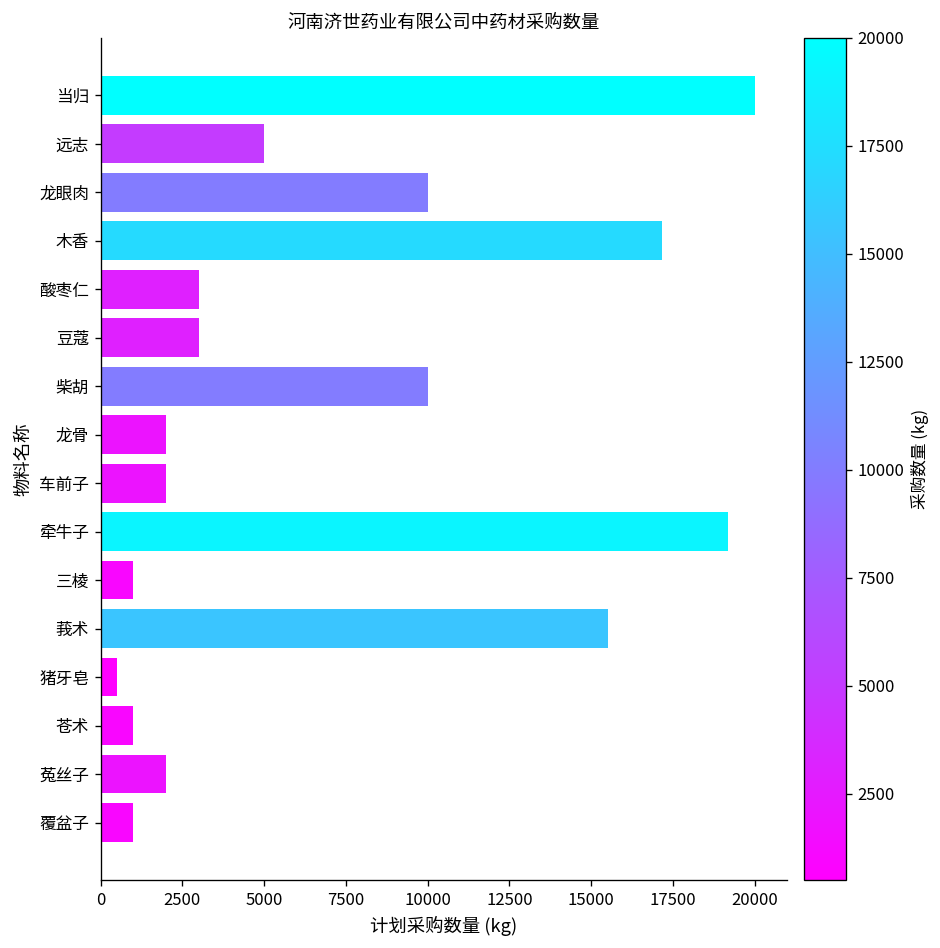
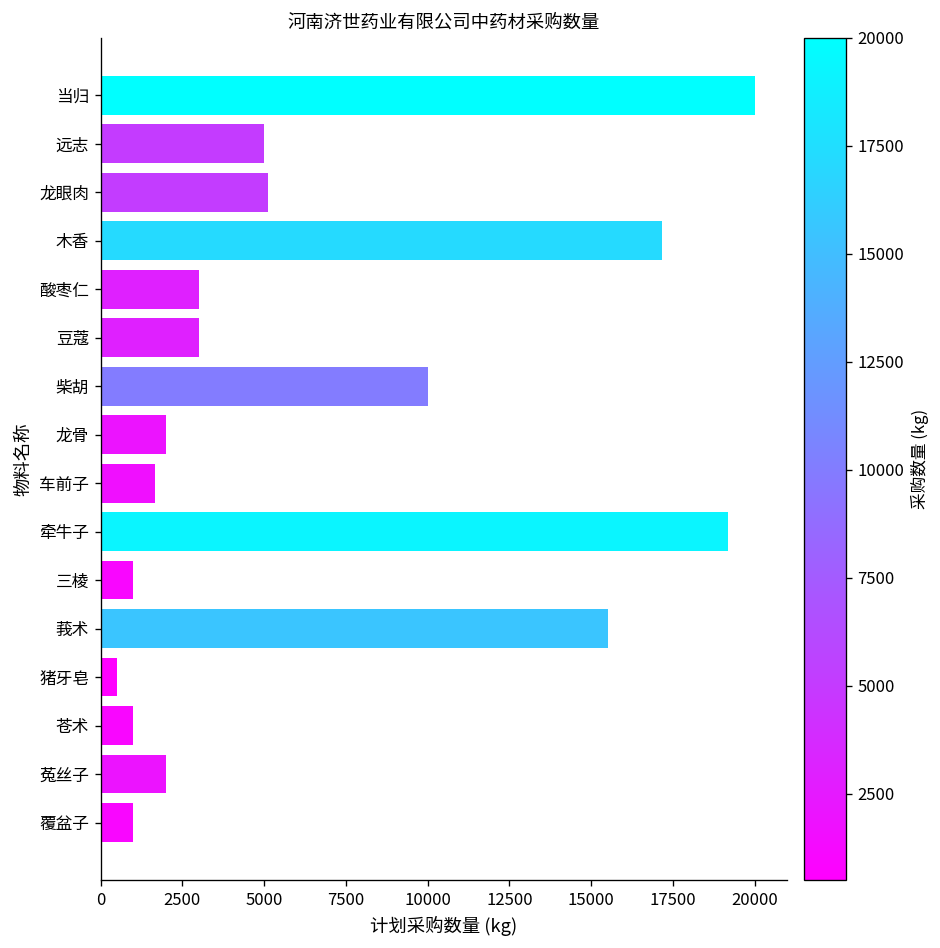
  {
    "当归": 20000,
    "远志": 5000,
-   "龙眼肉": 10000,
+   "龙眼肉": 5100,
    "木香": 17200,
    "酸枣仁": 3000,
    "豆蔻": 3000,
    "柴胡": 10000,
    "龙骨": 2000,
-   "车前子": 2000,
+   "车前子": 1700,
    "牵牛子": 19200,
    "三棱": 1000,
    "莪术": 15500,
    "猪牙皂": 500,
    "苍术": 1000,
    "菟丝子": 2000,
    "覆盆子": 1000
  }
